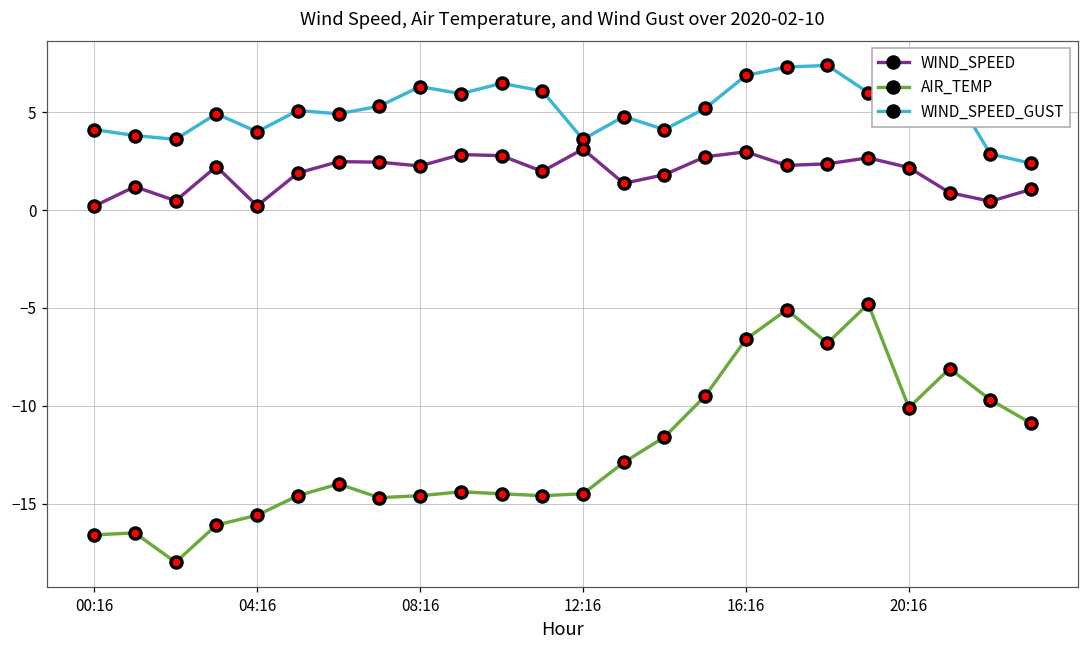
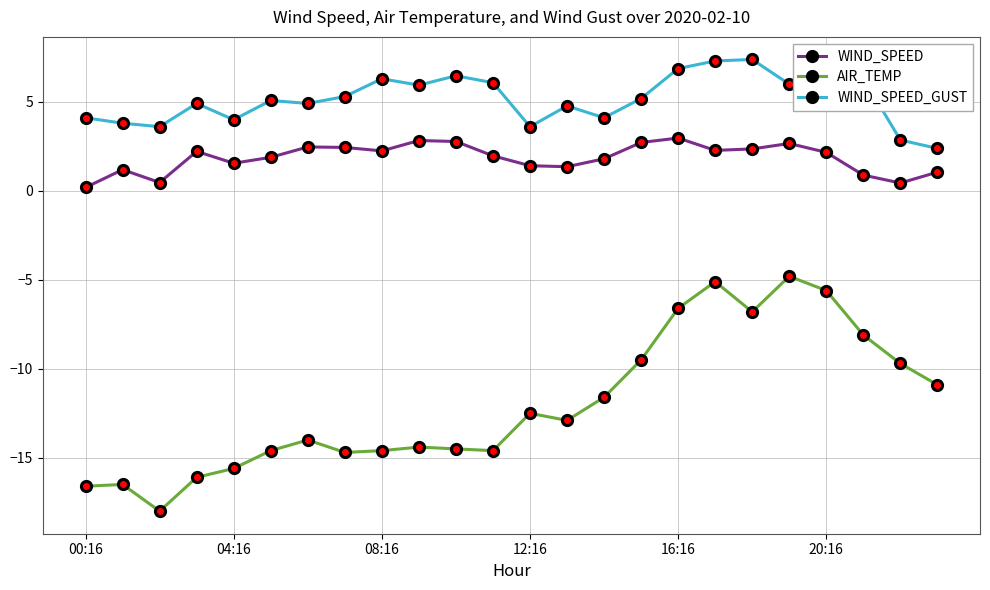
  {
    "WIND_SPEED": {
      "00:16": 0.2,
-     "04:16": 0.2,
+     "04:16": 1.6,
      "08:16": 2.3,
-     "12:16": 3.1,
+     "12:16": 1.4,
      "16:16": 3.0,
      "20:16": 2.2
    },
    "AIR_TEMP": {
      "00:16": -16.6,
      "04:16": -15.6,
      "08:16": -14.6,
-     "12:16": -14.5,
+     "12:16": -12.5,
      "16:16": -6.6,
-     "20:16": -10.1
+     "20:16": -5.6
    },
    "WIND_SPEED_GUST": {
      "00:16": 4.1,
      "04:16": 4.0,
      "08:16": 6.3,
      "12:16": 3.6,
      "16:16": 6.9
    }
  }
